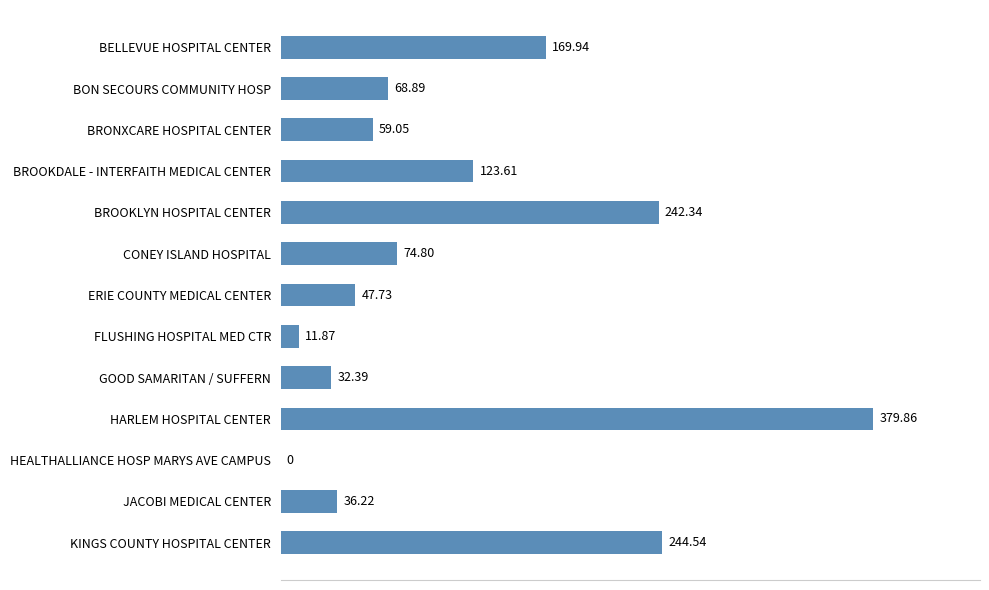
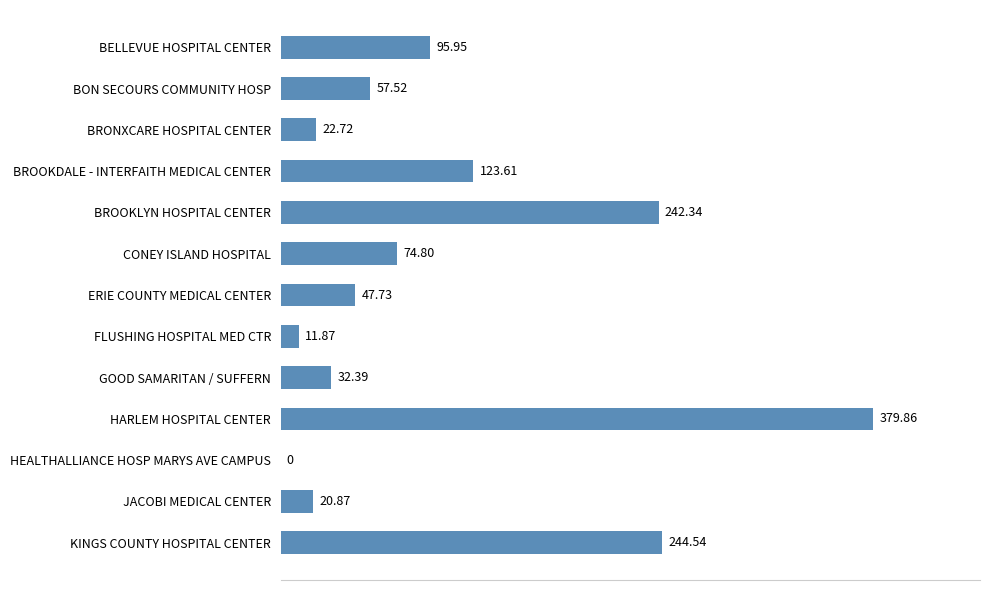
  {
-   "BELLEVUE HOSPITAL CENTER": 169.94,
-   "BON SECOURS COMMUNITY HOSP": 68.89,
-   "BRONXCARE HOSPITAL CENTER": 59.05,
+   "BELLEVUE HOSPITAL CENTER": 95.95,
+   "BON SECOURS COMMUNITY HOSP": 57.52,
+   "BRONXCARE HOSPITAL CENTER": 22.72,
    "BROOKDALE - INTERFAITH MEDICAL CENTER": 123.61,
    "BROOKLYN HOSPITAL CENTER": 242.34,
    "CONEY ISLAND HOSPITAL": 74.80,
    "ERIE COUNTY MEDICAL CENTER": 47.73,
    "FLUSHING HOSPITAL MED CTR": 11.87,
    "GOOD SAMARITAN / SUFFERN": 32.39,
    "HARLEM HOSPITAL CENTER": 379.86,
    "HEALTHALLIANCE HOSP MARYS AVE CAMPUS": 0,
-   "JACOBI MEDICAL CENTER": 36.22,
+   "JACOBI MEDICAL CENTER": 20.87,
    "KINGS COUNTY HOSPITAL CENTER": 244.54
  }
